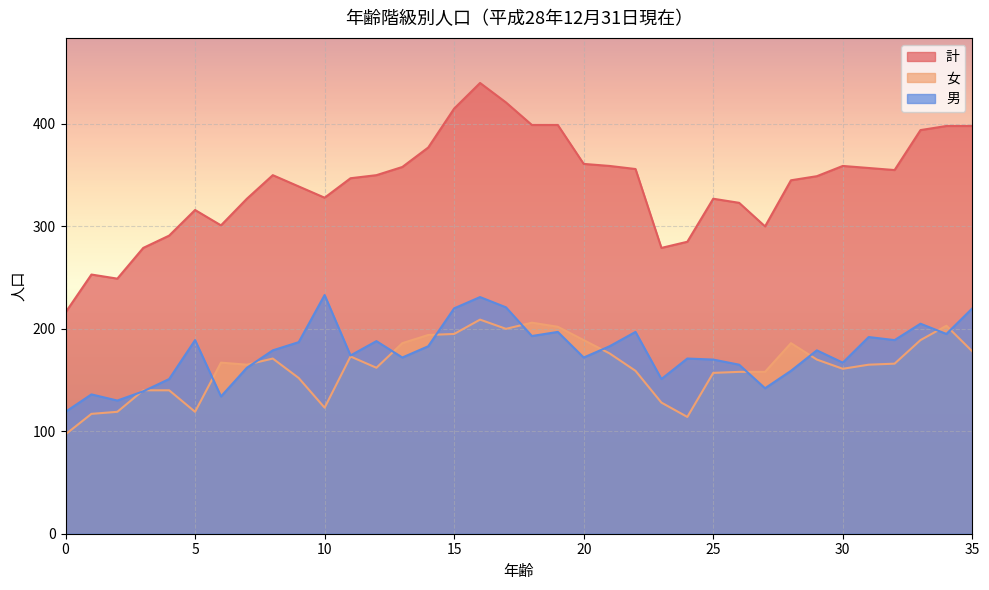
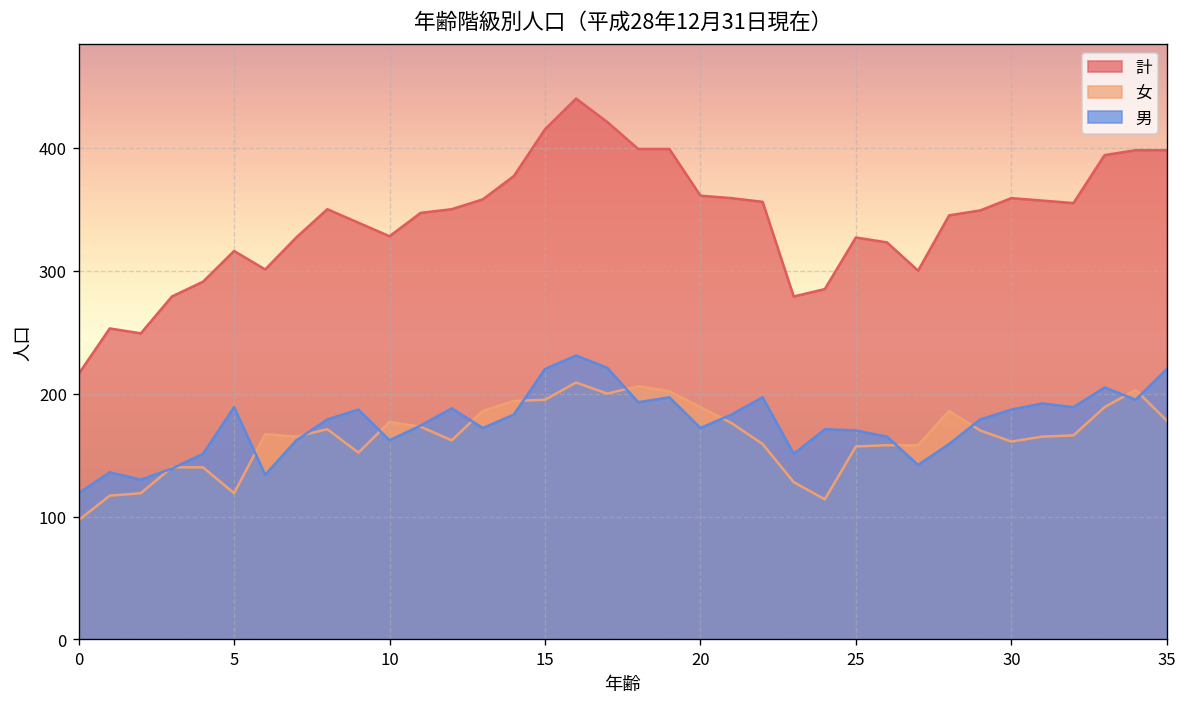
  {
    "計": {
      "0": 216,
      "5": 316,
      "10": 328,
      "15": 415,
      "20": 361,
      "25": 327,
      "30": 359,
      "35": 398
    },
    "女": {
      "0": 97,
      "5": 119,
-     "10": 123,
+     "10": 177,
      "15": 195,
      "20": 189,
      "25": 157,
      "30": 161,
      "35": 178
    },
    "男": {
      "0": 119,
      "5": 189,
-     "10": 233,
+     "10": 162,
      "15": 220,
      "20": 172,
      "25": 170,
-     "30": 167,
+     "30": 187,
      "35": 220
    }
  }
